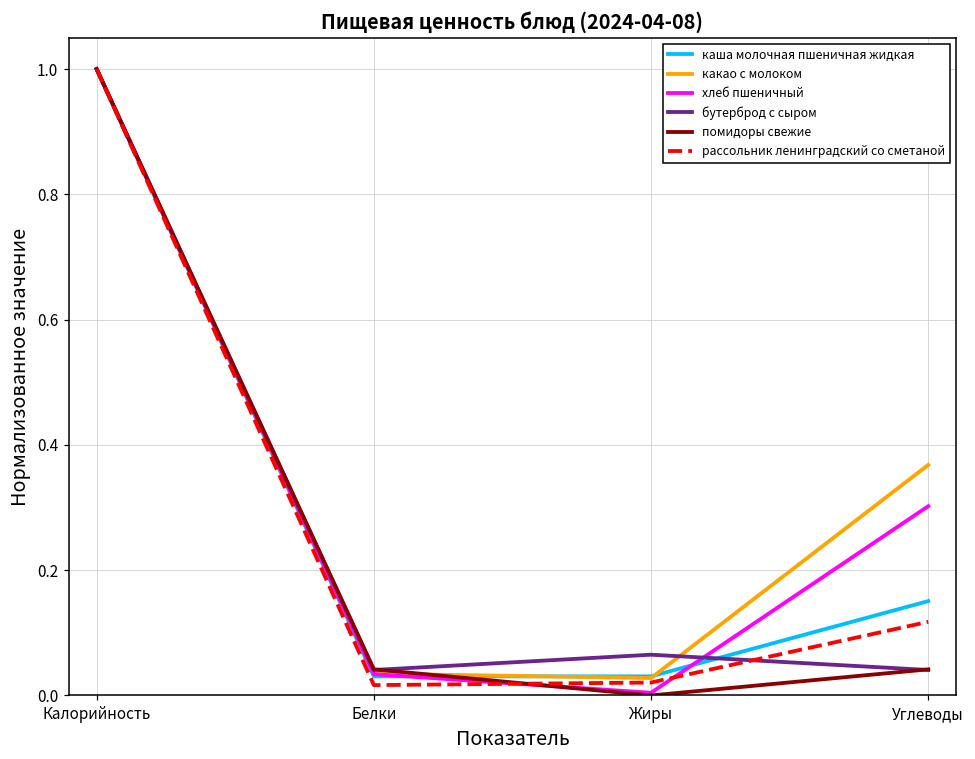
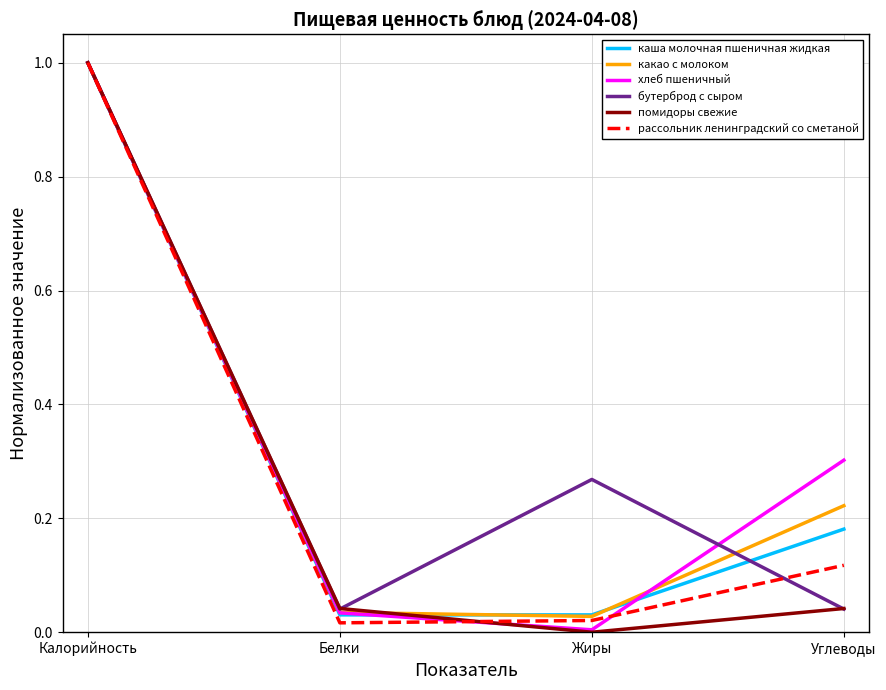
  {
    "каша молочная пшеничная жидкая": {
-     "Углеводы": 0.15
+     "Углеводы": 0.18
    },
    "какао с молоком": {
-     "Углеводы": 0.37
+     "Углеводы": 0.22
    },
    "хлеб пшеничный": {
      "Углеводы": 0.30
    },
    "бутерброд с сыром": {
-     "Жиры": 0.07
+     "Жиры": 0.27
    },
    "рассольник ленинградский со сметаной": {
      "Белки": 0.02,
      "Жиры": 0.02,
      "Углеводы": 0.12
    }
  }
